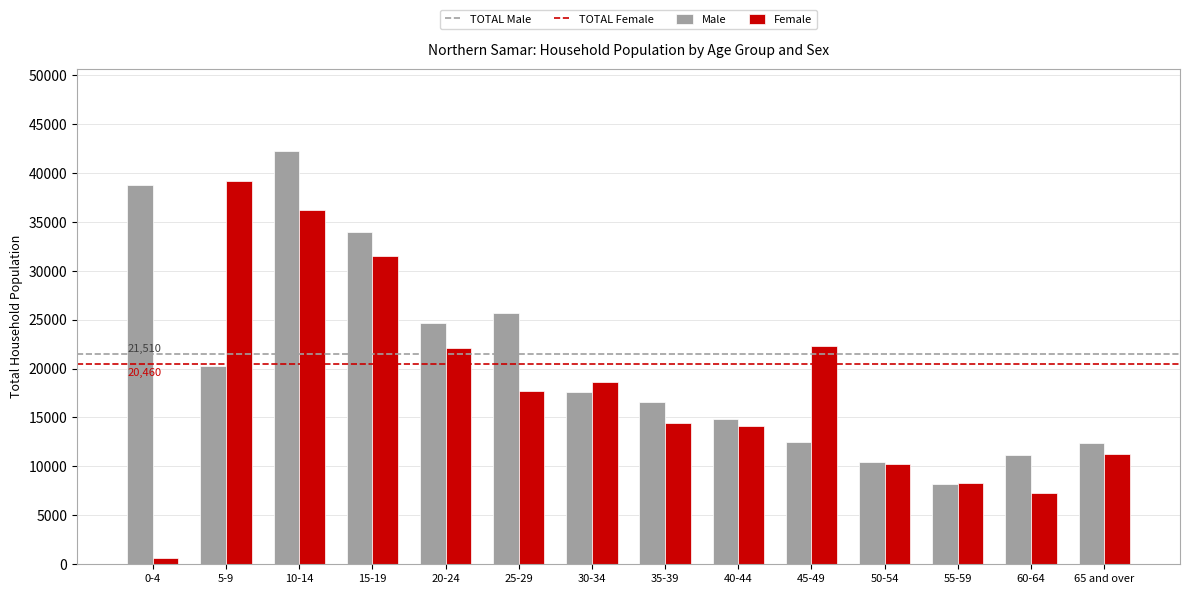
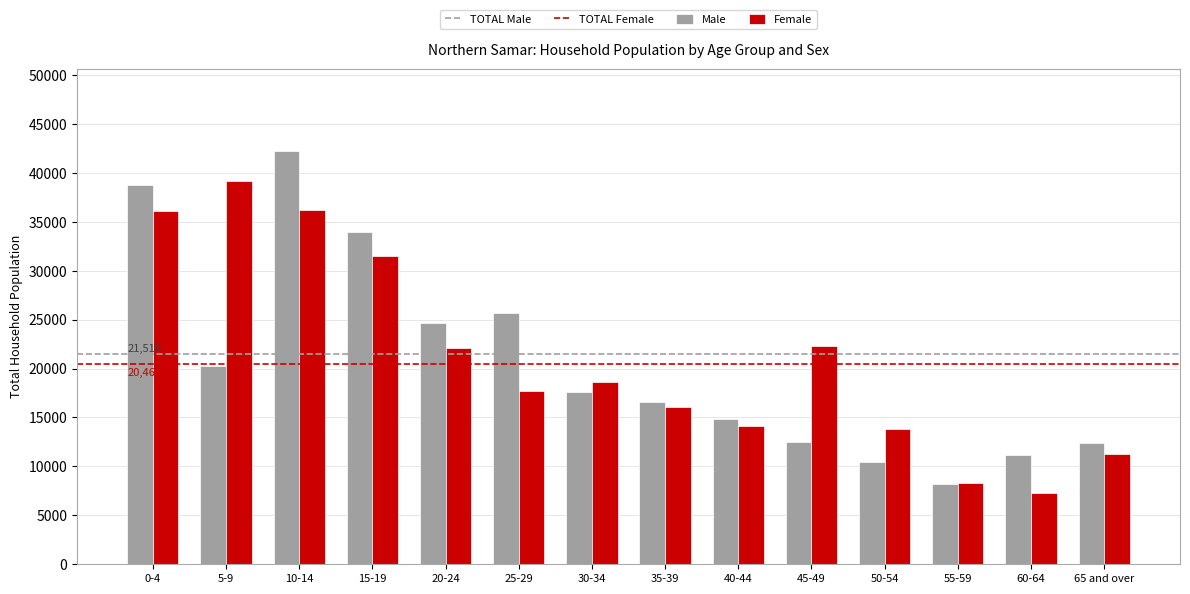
  {
    "Male": {
      "5-9": 20000,
      "10-14": 42000,
      "15-19": 34000,
      "20-24": 25000,
      "25-29": 26000,
      "30-34": 18000,
      "35-39": 17000,
      "40-44": 15000,
      "45-49": 13000,
      "50-54": 10000,
      "55-59": 8000,
      "60-64": 11000,
      "65 and over": 12000
    },
    "Female": {
-     "0-4": 1000,
+     "0-4": 36000,
      "5-9": 39000,
      "10-14": 36000,
      "15-19": 32000,
      "20-24": 22000,
      "25-29": 18000,
      "30-34": 19000,
-     "35-39": 14000,
+     "35-39": 16000,
      "40-44": 14000,
      "45-49": 22000,
-     "50-54": 10000,
+     "50-54": 14000,
      "55-59": 8000,
      "60-64": 7000,
      "65 and over": 11000
    }
  }
